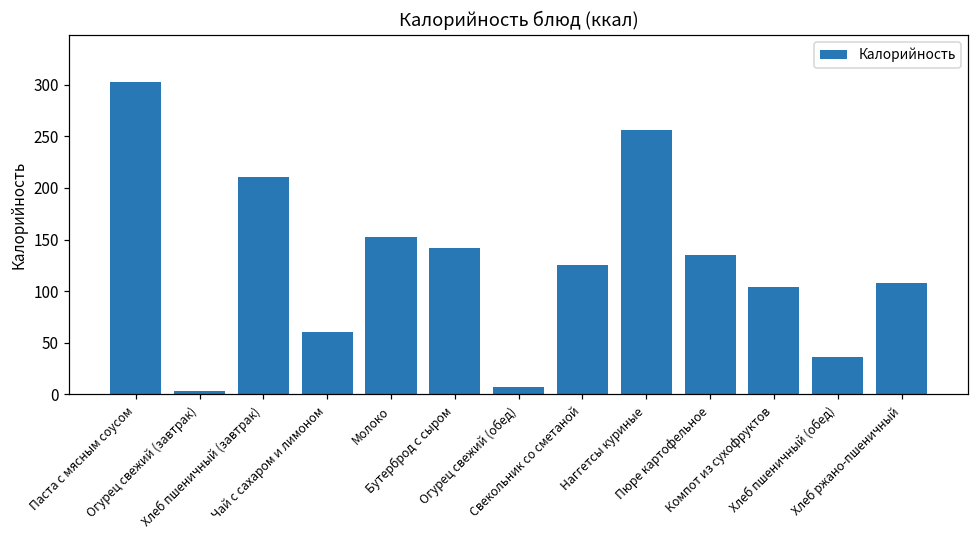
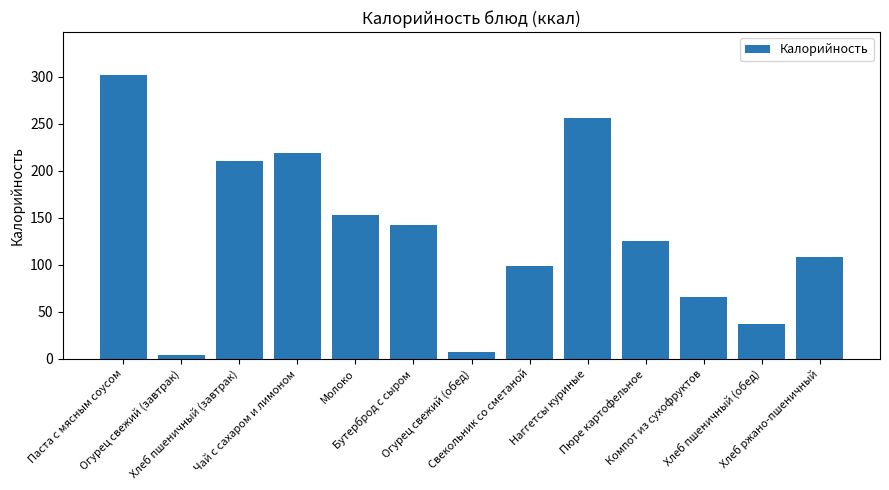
  {
    "Паста с мясным соусом": 300,
    "Огурец свежий (завтрак)": 0,
    "Хлеб пшеничный (завтрак)": 210,
-   "Чай с сахаром и лимоном": 60,
+   "Чай с сахаром и лимоном": 220,
    "Молоко": 150,
    "Бутерброд с сыром": 140,
    "Огурец свежий (обед)": 10,
-   "Свекольник со сметаной": 120,
+   "Свекольник со сметаной": 100,
    "Наггетсы куриные": 260,
-   "Пюре картофельное": 135,
-   "Компот из сухофруктов": 100,
+   "Пюре картофельное": 126,
+   "Компот из сухофруктов": 70,
    "Хлеб пшеничный (обед)": 40,
    "Хлеб ржано-пшеничный": 110
  }
